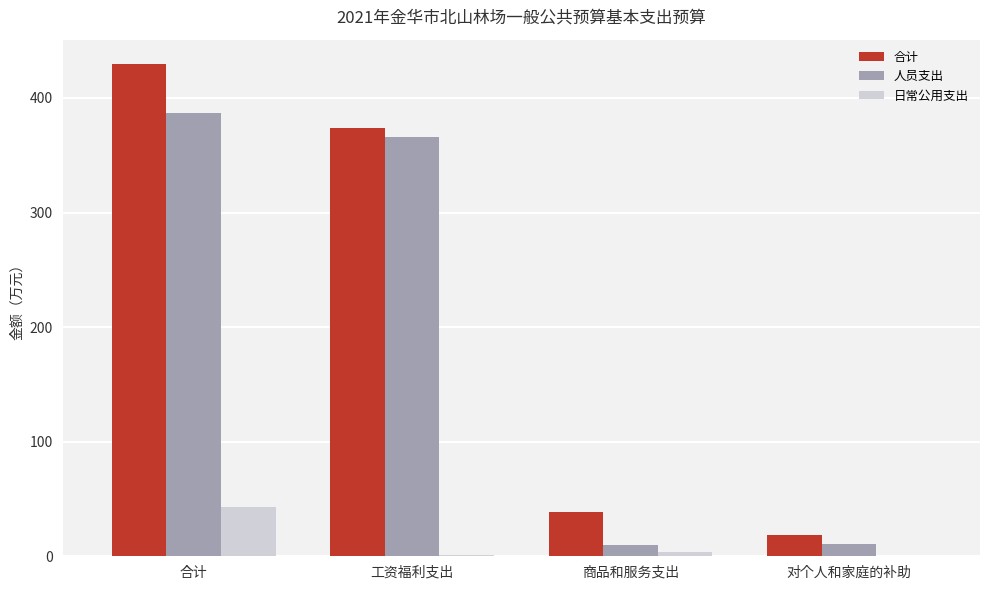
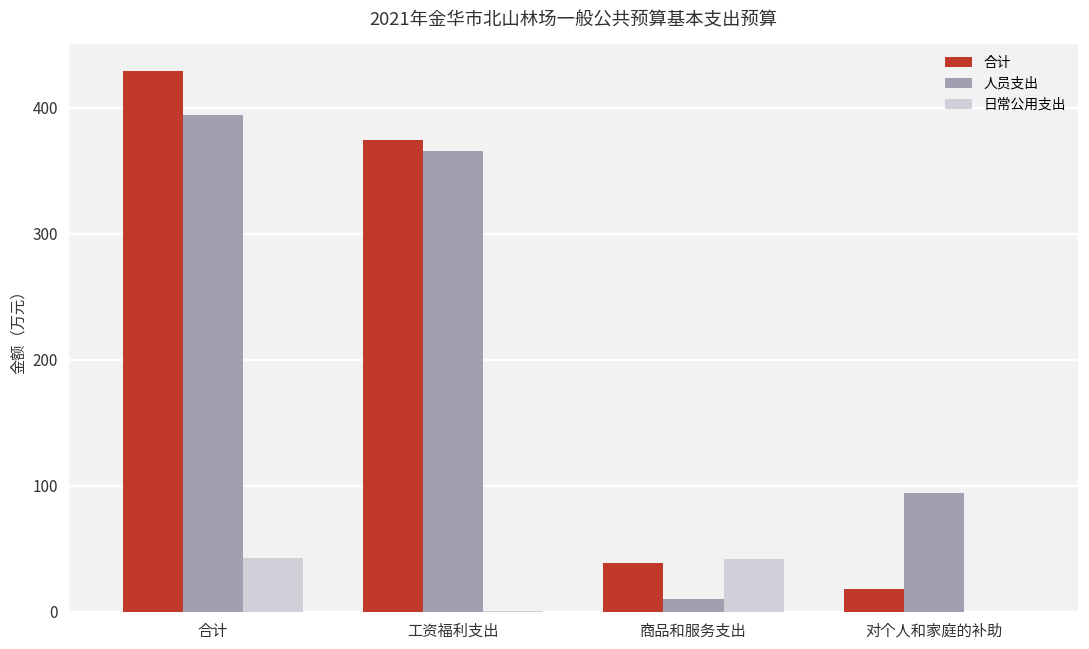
  {
    "合计": {
      "合计": 429,
      "工资福利支出": 374,
      "商品和服务支出": 39,
      "对个人和家庭的补助": 18
    },
    "人员支出": {
-     "合计": 387,
+     "合计": 394,
      "工资福利支出": 366,
      "商品和服务支出": 10,
-     "对个人和家庭的补助": 11
+     "对个人和家庭的补助": 94
    },
    "日常公用支出": {
      "合计": 43,
-     "商品和服务支出": 4,
+     "商品和服务支出": 42,
      "对个人和家庭的补助": 0
    }
  }
